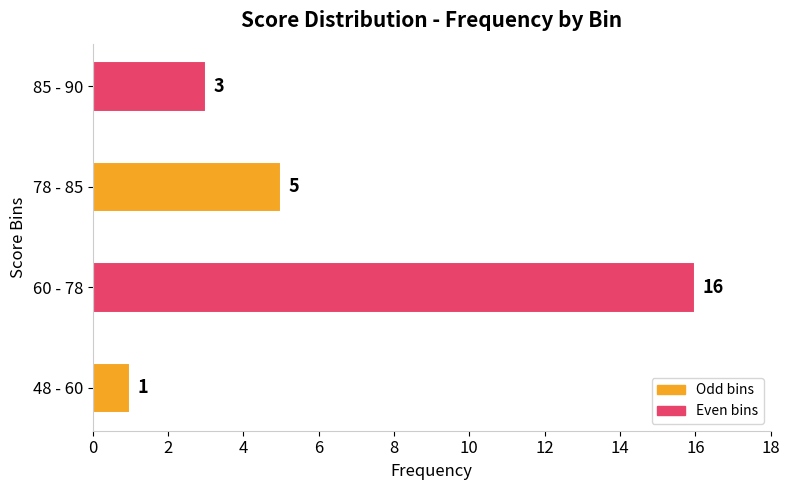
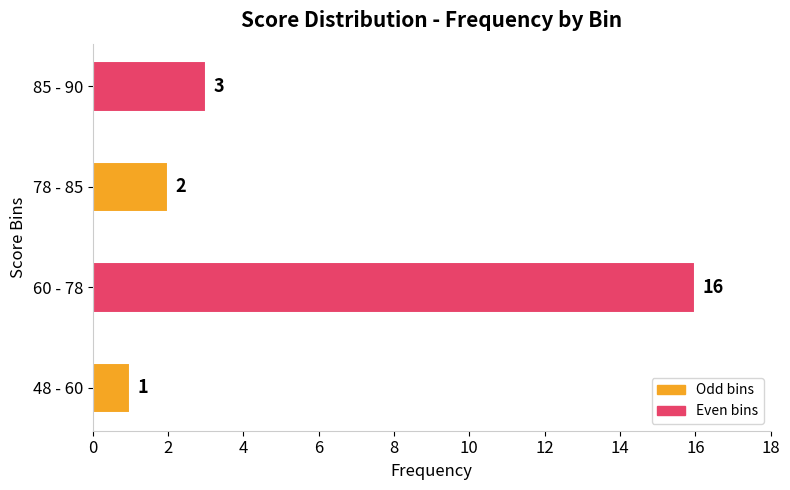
  {
    "85 - 90": 3,
-   "78 - 85": 5,
+   "78 - 85": 2,
    "60 - 78": 16,
    "48 - 60": 1
  }
